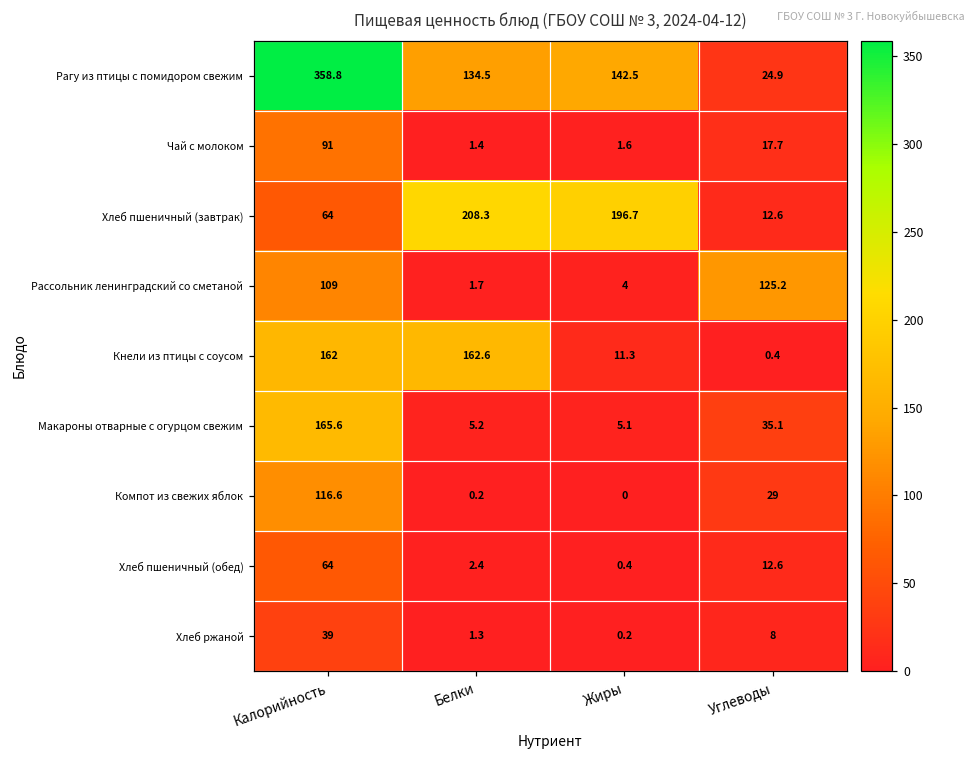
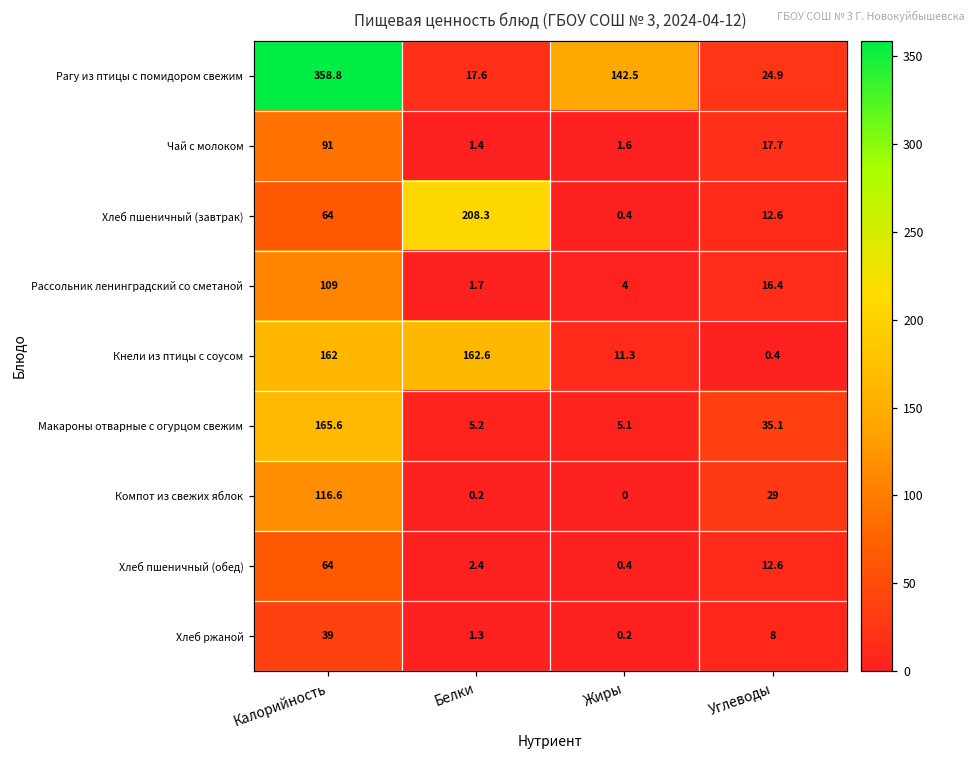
  {
    "Рагу из птицы с помидором свежим": {
      "Калорийность": 358.8,
-     "Белки": 134.5,
+     "Белки": 17.6,
      "Жиры": 142.5,
      "Углеводы": 24.9
    },
    "Чай с молоком": {
      "Калорийность": 91,
      "Белки": 1.4,
      "Жиры": 1.6,
      "Углеводы": 17.7
    },
    "Хлеб пшеничный (завтрак)": {
      "Калорийность": 64,
      "Белки": 208.3,
-     "Жиры": 196.7,
+     "Жиры": 0.4,
      "Углеводы": 12.6
    },
    "Рассольник ленинградский со сметаной": {
      "Калорийность": 109,
      "Белки": 1.7,
      "Жиры": 4,
-     "Углеводы": 125.2
+     "Углеводы": 16.4
    },
    "Кнели из птицы с соусом": {
      "Калорийность": 162,
      "Белки": 162.6,
      "Жиры": 11.3,
      "Углеводы": 0.4
    },
    "Макароны отварные с огурцом свежим": {
      "Калорийность": 165.6,
      "Белки": 5.2,
      "Жиры": 5.1,
      "Углеводы": 35.1
    },
    "Компот из свежих яблок": {
      "Калорийность": 116.6,
      "Белки": 0.2,
      "Жиры": 0,
      "Углеводы": 29
    },
    "Хлеб пшеничный (обед)": {
      "Калорийность": 64,
      "Белки": 2.4,
      "Жиры": 0.4,
      "Углеводы": 12.6
    },
    "Хлеб ржаной": {
      "Калорийность": 39,
      "Белки": 1.3,
      "Жиры": 0.2,
      "Углеводы": 8
    }
  }
